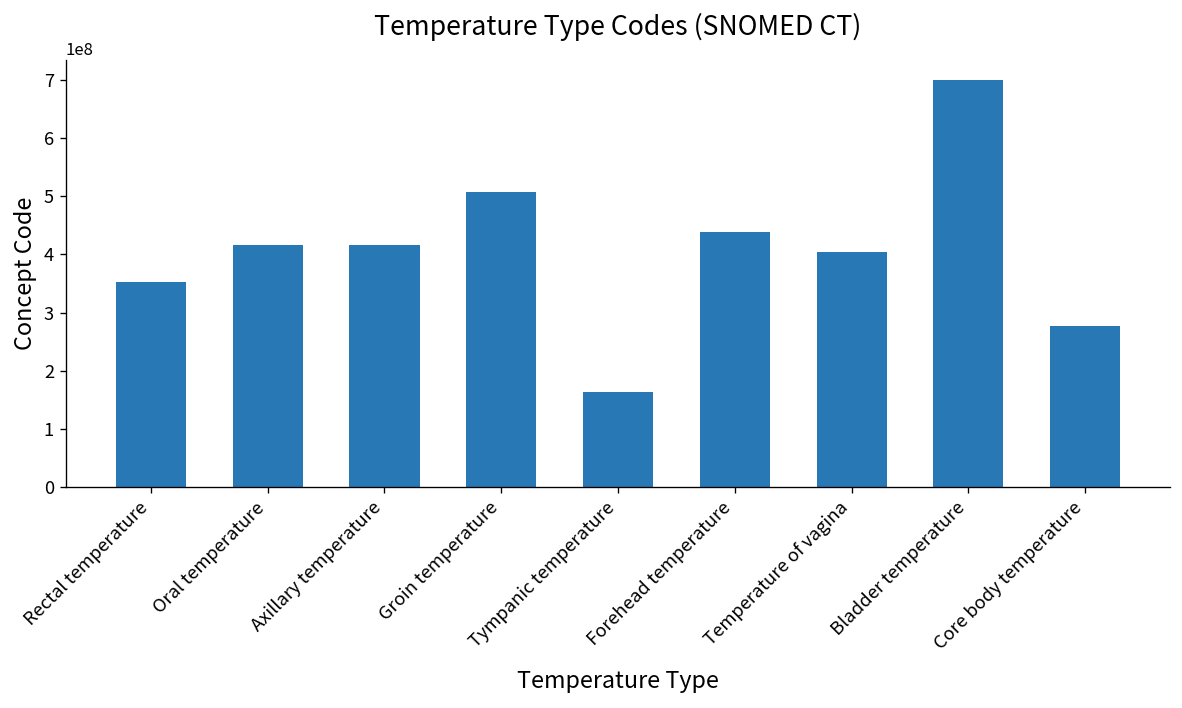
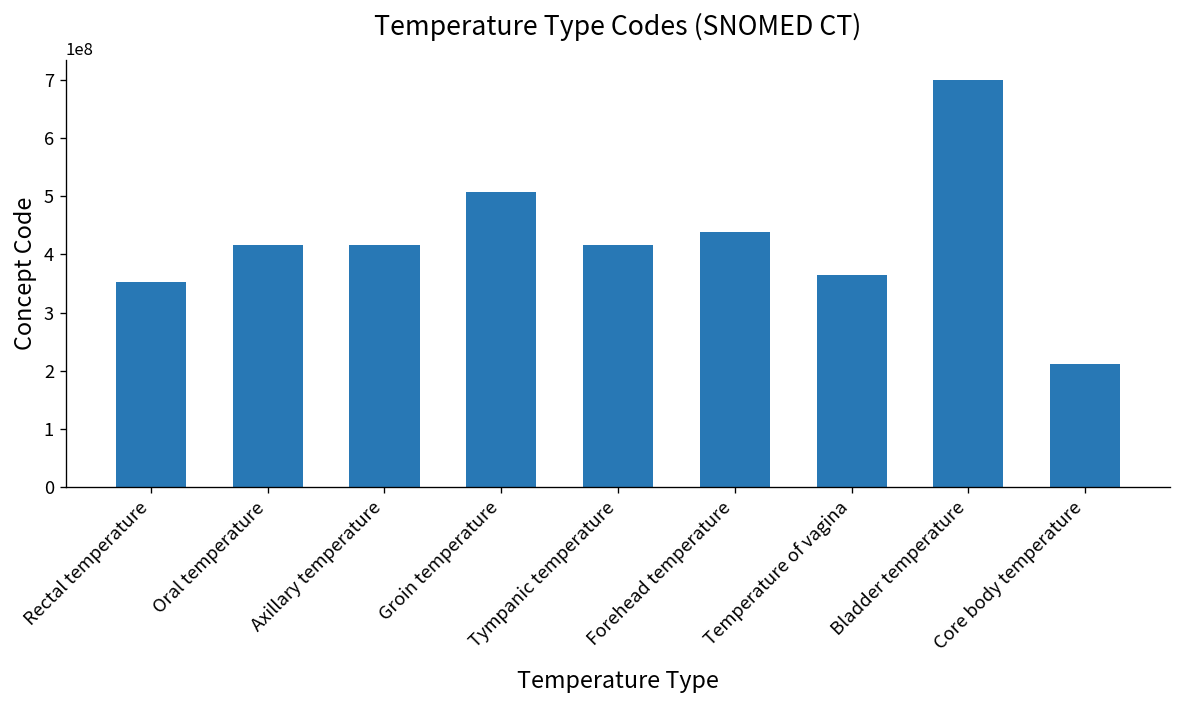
  {
    "Rectal temperature": 350000000,
    "Oral temperature": 420000000,
    "Axillary temperature": 420000000,
    "Groin temperature": 510000000,
-   "Tympanic temperature": 160000000,
+   "Tympanic temperature": 420000000,
    "Forehead temperature": 440000000,
-   "Temperature of vagina": 400000000,
+   "Temperature of vagina": 360000000,
    "Bladder temperature": 700000000,
-   "Core body temperature": 280000000
+   "Core body temperature": 210000000
  }
